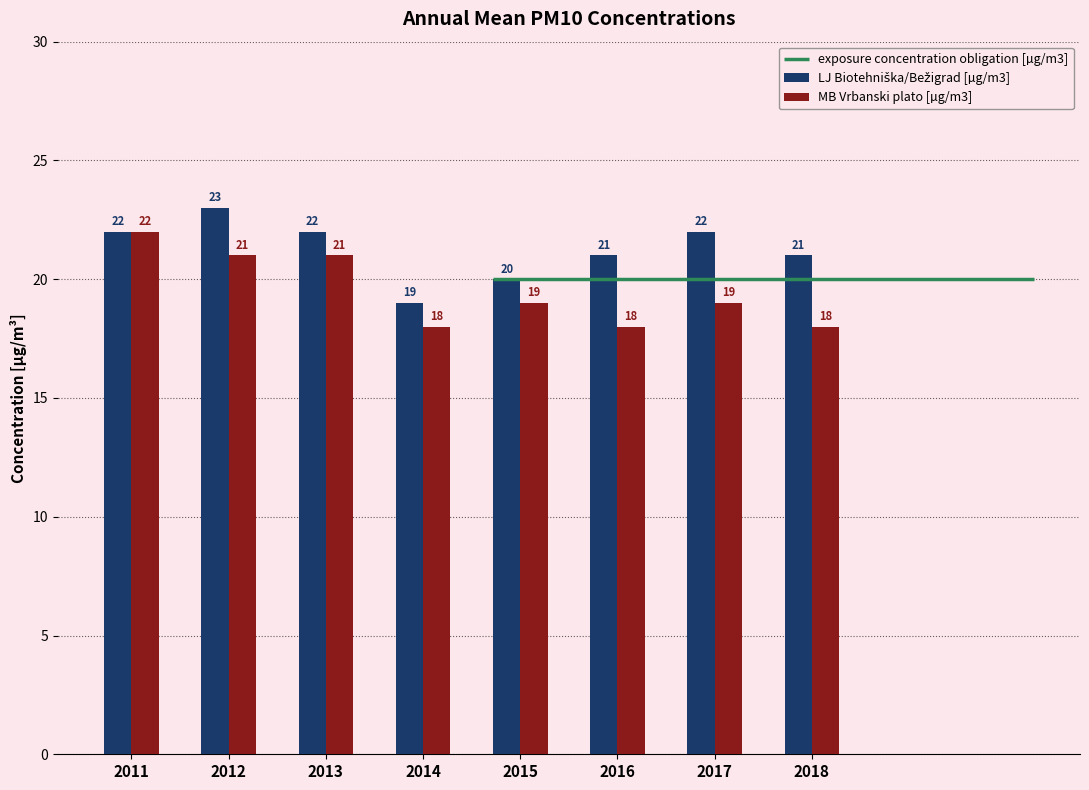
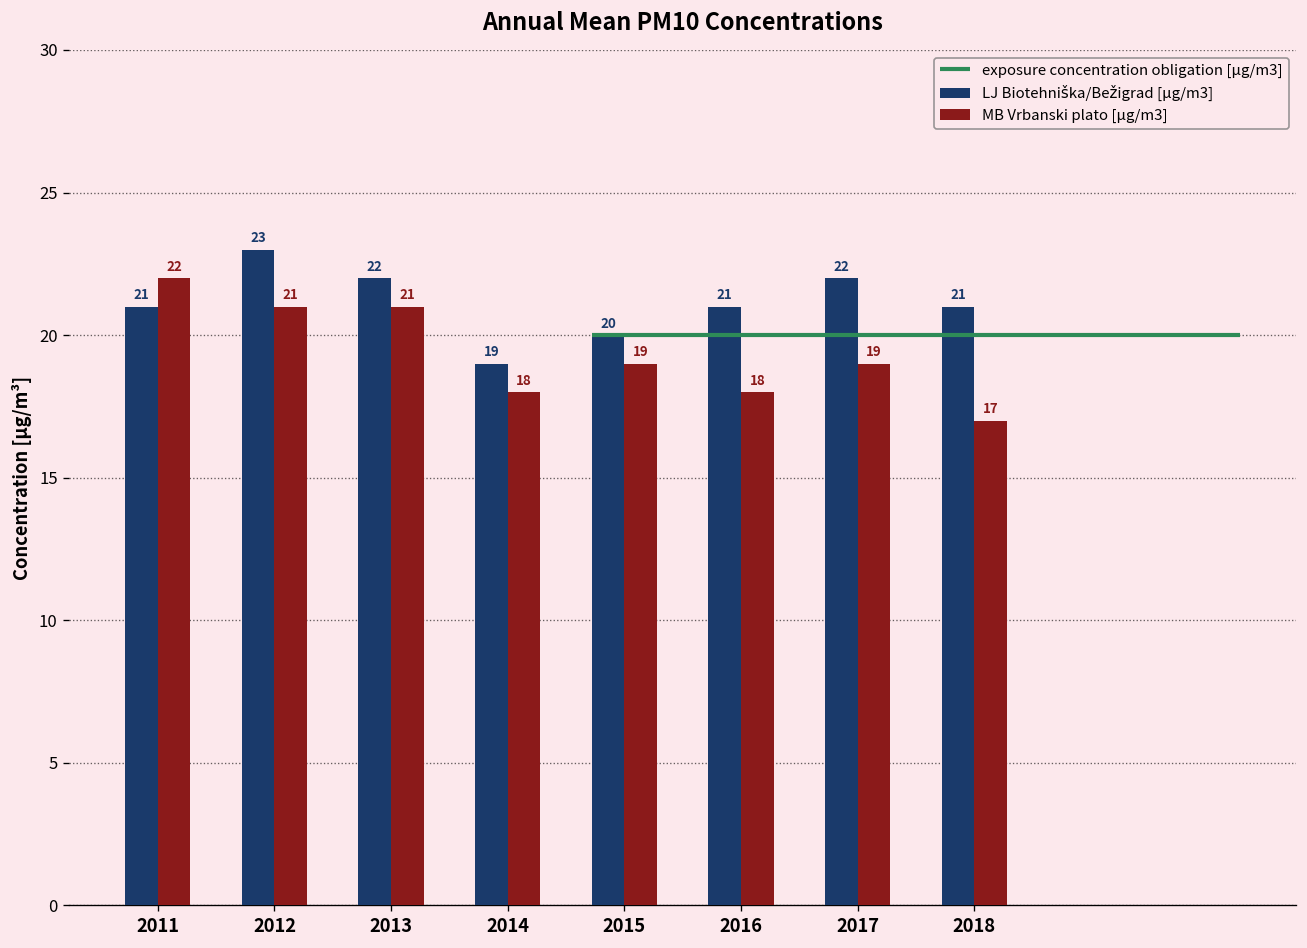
  {
    "LJ Biotehniška/Bežigrad [µg/m3]": {
-     "2011": 22,
+     "2011": 21,
      "2012": 23,
      "2013": 22,
      "2014": 19,
      "2015": 20,
      "2016": 21,
      "2017": 22,
      "2018": 21
    },
    "MB Vrbanski plato [µg/m3]": {
      "2011": 22,
      "2012": 21,
      "2013": 21,
      "2014": 18,
      "2015": 19,
      "2016": 18,
      "2017": 19,
-     "2018": 18
+     "2018": 17
    }
  }
